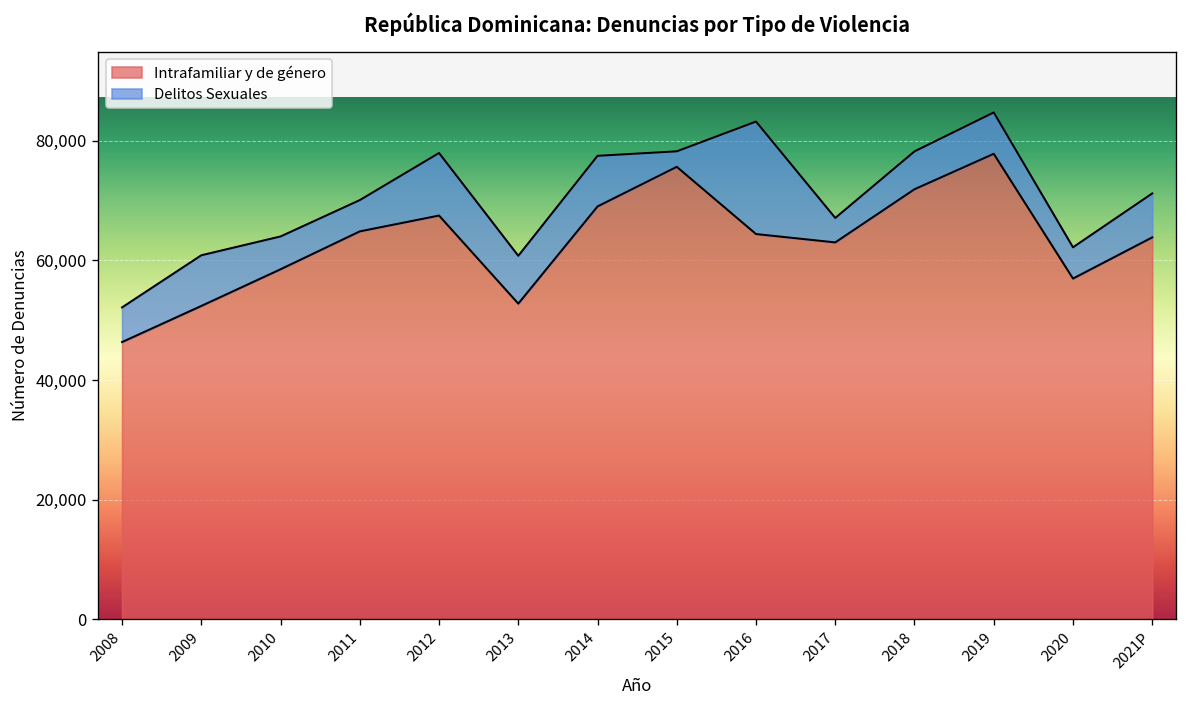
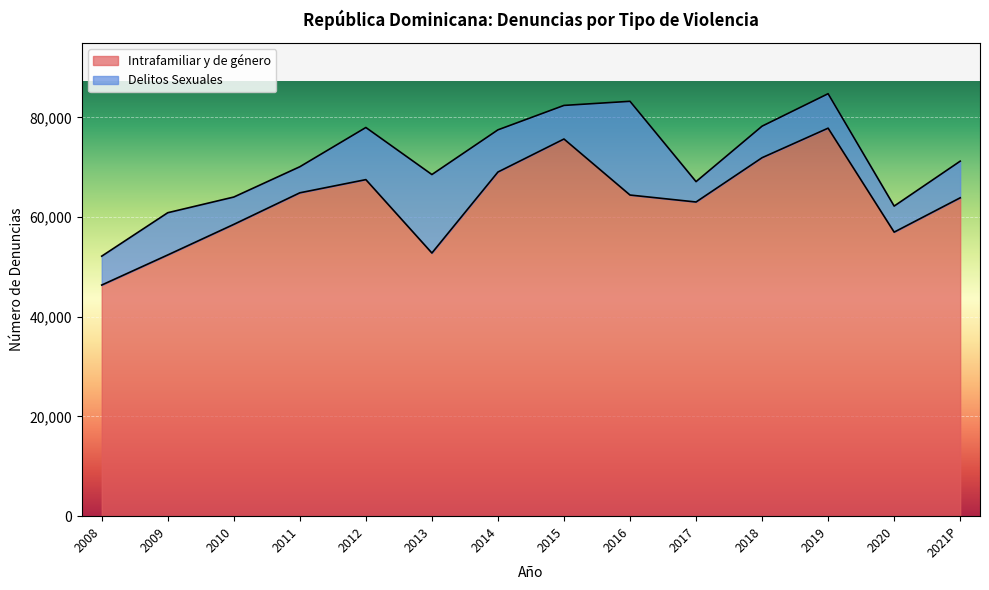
  {
    "Intrafamiliar y de género": {
      "2008": "46,000",
      "2009": "52,000",
      "2010": "59,000",
      "2011": "65,000",
      "2012": "68,000",
      "2013": "53,000",
      "2014": "69,000",
      "2015": "76,000",
      "2016": "64,000",
      "2017": "63,000",
      "2018": "72,000",
      "2019": "78,000",
      "2020": "57,000",
      "2021P": "64,000"
    },
    "Delitos Sexuales": {
      "2008": "6,000",
      "2009": "8,000",
      "2010": "5,000",
      "2011": "5,000",
      "2012": "10,000",
-     "2013": "8,000",
+     "2013": "16,000",
      "2014": "8,000",
-     "2015": "3,000",
+     "2015": "7,000",
      "2016": "19,000",
      "2017": "4,000",
      "2018": "6,000",
      "2019": "7,000",
      "2020": "5,000",
      "2021P": "7,000"
    }
  }
